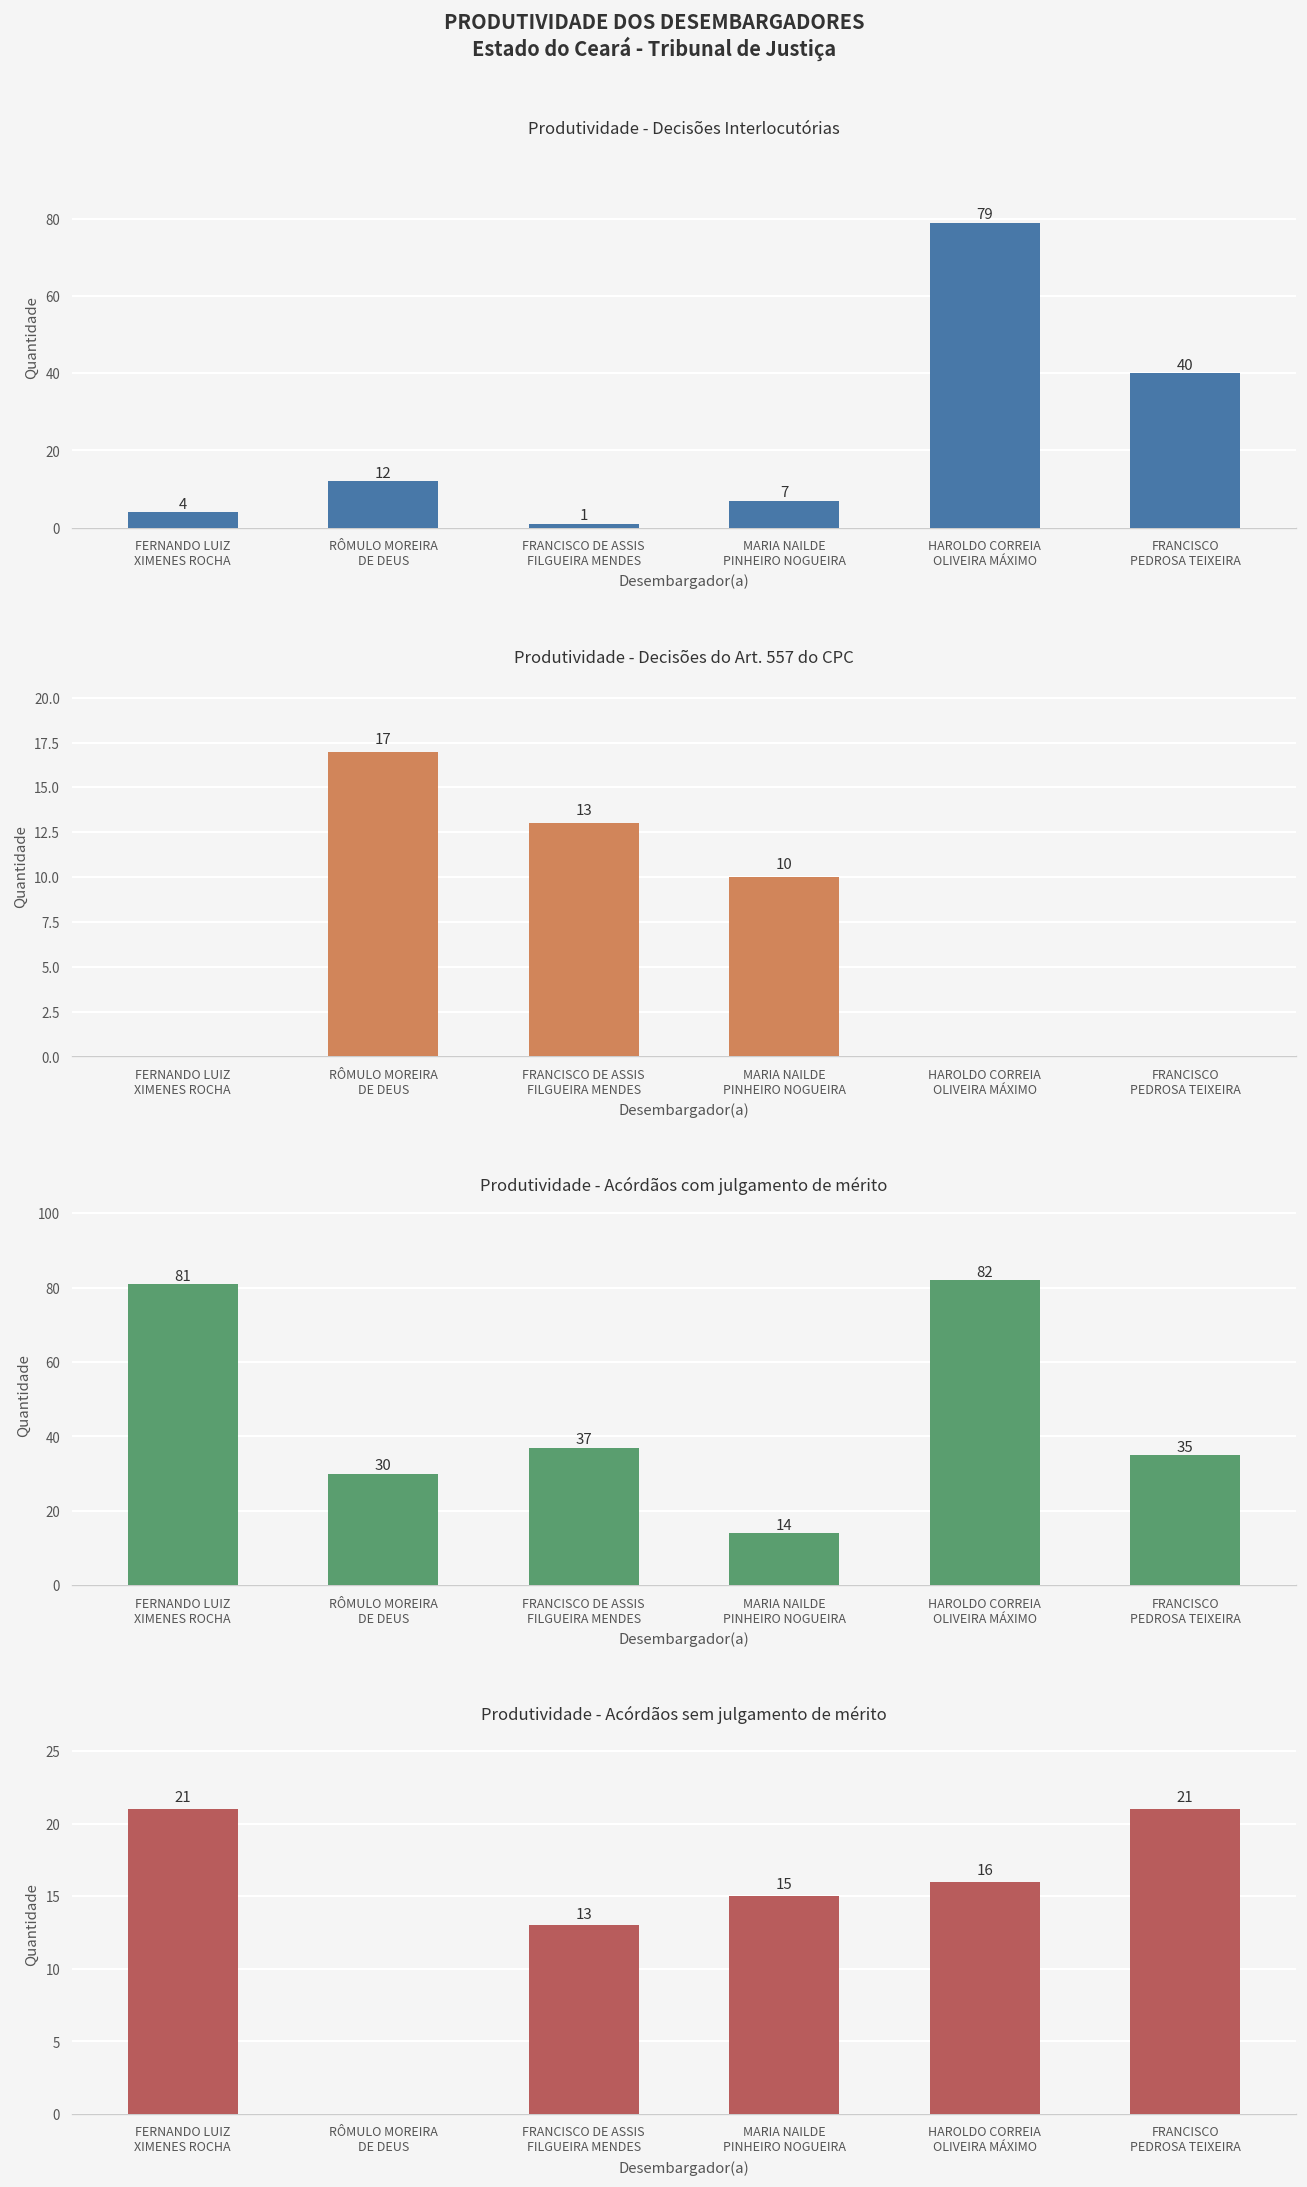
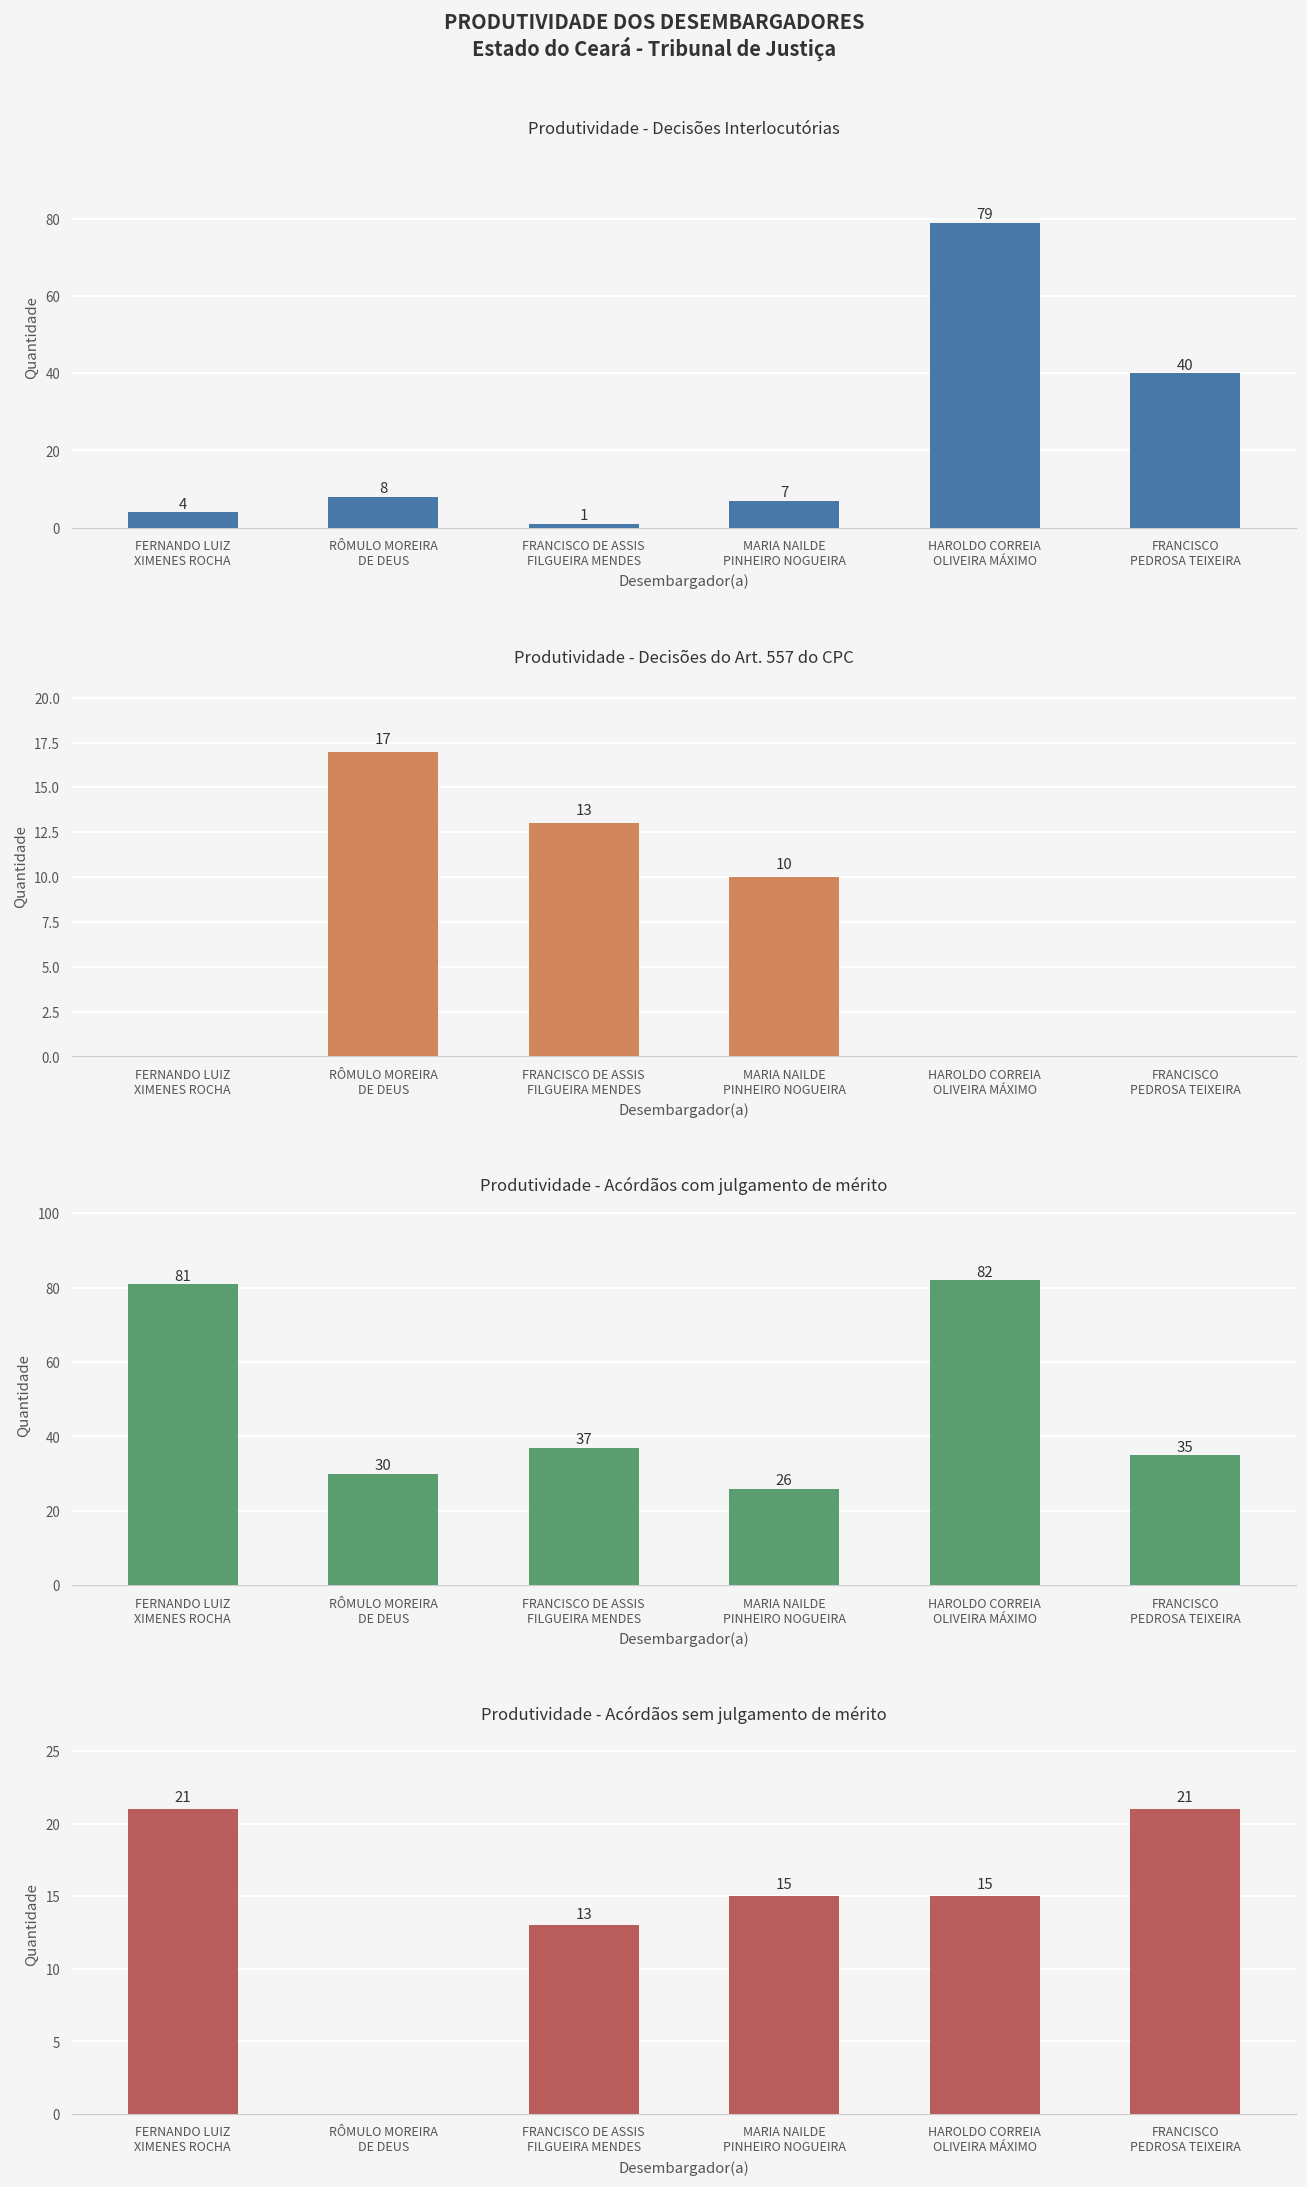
  {
    "Produtividade - Decisões Interlocutórias": {
      "FERNANDO LUIZ XIMENES ROCHA": 4,
-     "RÔMULO MOREIRA DE DEUS": 12,
+     "RÔMULO MOREIRA DE DEUS": 8,
      "FRANCISCO DE ASSIS FILGUEIRA MENDES": 1,
      "MARIA NAILDE PINHEIRO NOGUEIRA": 7,
      "HAROLDO CORREIA OLIVEIRA MÁXIMO": 79,
      "FRANCISCO PEDROSA TEIXEIRA": 40
    },
    "Produtividade - Decisões do Art. 557 do CPC": {
      "RÔMULO MOREIRA DE DEUS": 17,
      "FRANCISCO DE ASSIS FILGUEIRA MENDES": 13,
      "MARIA NAILDE PINHEIRO NOGUEIRA": 10
    },
    "Produtividade - Acórdãos com julgamento de mérito": {
      "FERNANDO LUIZ XIMENES ROCHA": 81,
      "RÔMULO MOREIRA DE DEUS": 30,
      "FRANCISCO DE ASSIS FILGUEIRA MENDES": 37,
-     "MARIA NAILDE PINHEIRO NOGUEIRA": 14,
+     "MARIA NAILDE PINHEIRO NOGUEIRA": 26,
      "HAROLDO CORREIA OLIVEIRA MÁXIMO": 82,
      "FRANCISCO PEDROSA TEIXEIRA": 35
    },
    "Produtividade - Acórdãos sem julgamento de mérito": {
      "FERNANDO LUIZ XIMENES ROCHA": 21,
      "FRANCISCO DE ASSIS FILGUEIRA MENDES": 13,
      "MARIA NAILDE PINHEIRO NOGUEIRA": 15,
-     "HAROLDO CORREIA OLIVEIRA MÁXIMO": 16,
+     "HAROLDO CORREIA OLIVEIRA MÁXIMO": 15,
      "FRANCISCO PEDROSA TEIXEIRA": 21
    }
  }
